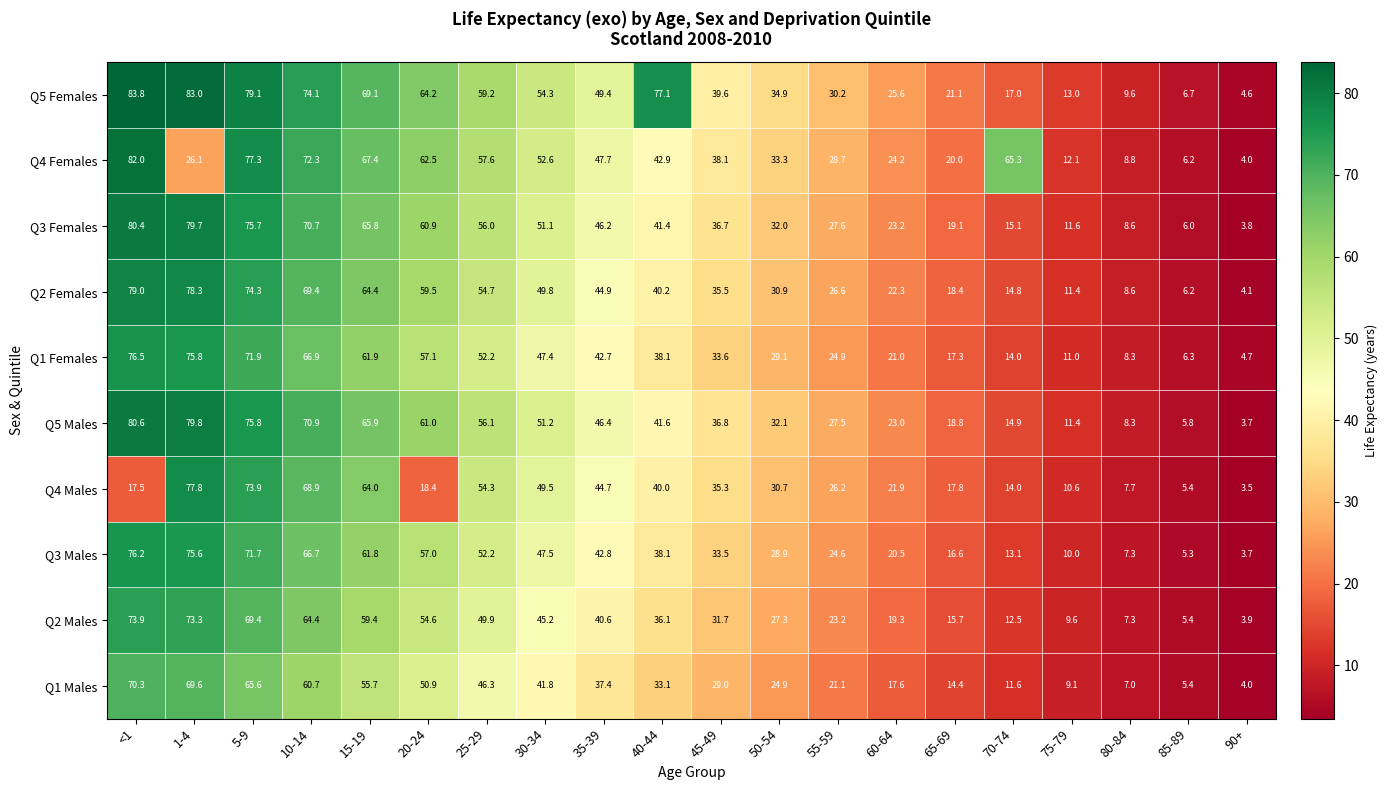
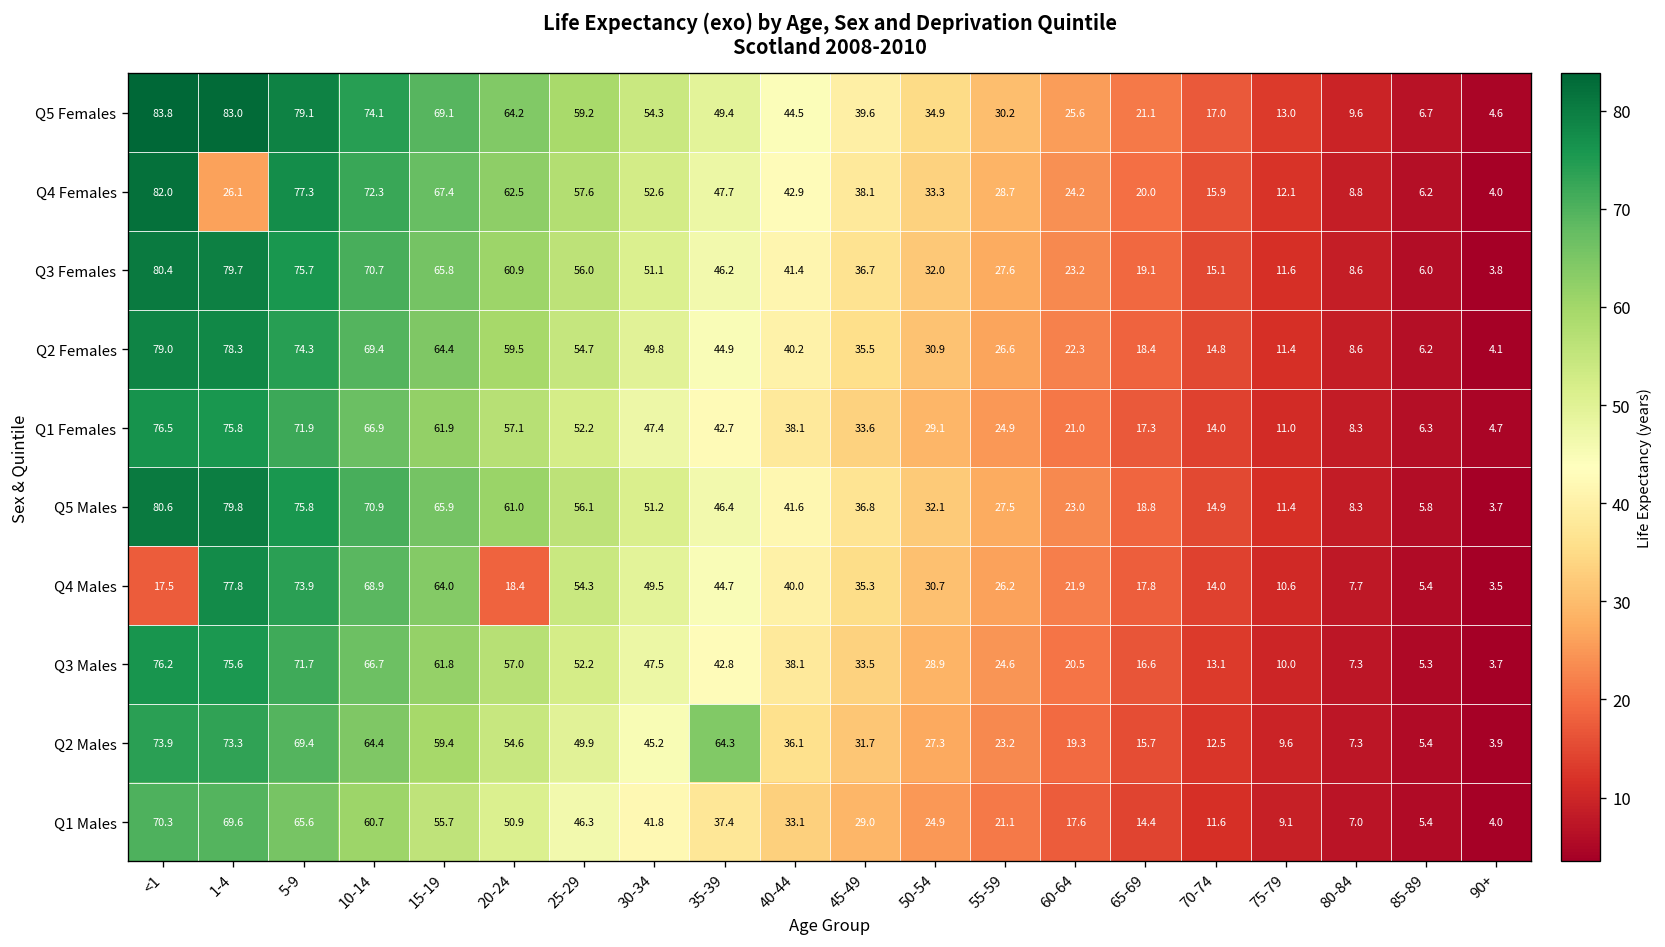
  {
    "Q5 Females": {
      "<1": 83.8,
      "1-4": 83.0,
      "5-9": 79.1,
      "10-14": 74.1,
      "15-19": 69.1,
      "20-24": 64.2,
      "25-29": 59.2,
      "30-34": 54.3,
      "35-39": 49.4,
-     "40-44": 77.1,
+     "40-44": 44.5,
      "45-49": 39.6,
      "50-54": 34.9,
      "55-59": 30.2,
      "60-64": 25.6,
      "65-69": 21.1,
      "70-74": 17.0,
      "75-79": 13.0,
      "80-84": 9.6,
      "85-89": 6.7,
      "90+": 4.6
    },
    "Q4 Females": {
      "<1": 82.0,
      "1-4": 26.1,
      "5-9": 77.3,
      "10-14": 72.3,
      "15-19": 67.4,
      "20-24": 62.5,
      "25-29": 57.6,
      "30-34": 52.6,
      "35-39": 47.7,
      "40-44": 42.9,
      "45-49": 38.1,
      "50-54": 33.3,
      "55-59": 28.7,
      "60-64": 24.2,
      "65-69": 20.0,
-     "70-74": 65.3,
+     "70-74": 15.9,
      "75-79": 12.1,
      "80-84": 8.8,
      "85-89": 6.2,
      "90+": 4.0
    },
    "Q3 Females": {
      "<1": 80.4,
      "1-4": 79.7,
      "5-9": 75.7,
      "10-14": 70.7,
      "15-19": 65.8,
      "20-24": 60.9,
      "25-29": 56.0,
      "30-34": 51.1,
      "35-39": 46.2,
      "40-44": 41.4,
      "45-49": 36.7,
      "50-54": 32.0,
      "55-59": 27.6,
      "60-64": 23.2,
      "65-69": 19.1,
      "70-74": 15.1,
      "75-79": 11.6,
      "80-84": 8.6,
      "85-89": 6.0,
      "90+": 3.8
    },
    "Q2 Females": {
      "<1": 79.0,
      "1-4": 78.3,
      "5-9": 74.3,
      "10-14": 69.4,
      "15-19": 64.4,
      "20-24": 59.5,
      "25-29": 54.7,
      "30-34": 49.8,
      "35-39": 44.9,
      "40-44": 40.2,
      "45-49": 35.5,
      "50-54": 30.9,
      "55-59": 26.6,
      "60-64": 22.3,
      "65-69": 18.4,
      "70-74": 14.8,
      "75-79": 11.4,
      "80-84": 8.6,
      "85-89": 6.2,
      "90+": 4.1
    },
    "Q1 Females": {
      "<1": 76.5,
      "1-4": 75.8,
      "5-9": 71.9,
      "10-14": 66.9,
      "15-19": 61.9,
      "20-24": 57.1,
      "25-29": 52.2,
      "30-34": 47.4,
      "35-39": 42.7,
      "40-44": 38.1,
      "45-49": 33.6,
      "50-54": 29.1,
      "55-59": 24.9,
      "60-64": 21.0,
      "65-69": 17.3,
      "70-74": 14.0,
      "75-79": 11.0,
      "80-84": 8.3,
      "85-89": 6.3,
      "90+": 4.7
    },
    "Q5 Males": {
      "<1": 80.6,
      "1-4": 79.8,
      "5-9": 75.8,
      "10-14": 70.9,
      "15-19": 65.9,
      "20-24": 61.0,
      "25-29": 56.1,
      "30-34": 51.2,
      "35-39": 46.4,
      "40-44": 41.6,
      "45-49": 36.8,
      "50-54": 32.1,
      "55-59": 27.5,
      "60-64": 23.0,
      "65-69": 18.8,
      "70-74": 14.9,
      "75-79": 11.4,
      "80-84": 8.3,
      "85-89": 5.8,
      "90+": 3.7
    },
    "Q4 Males": {
      "<1": 17.5,
      "1-4": 77.8,
      "5-9": 73.9,
      "10-14": 68.9,
      "15-19": 64.0,
      "20-24": 18.4,
      "25-29": 54.3,
      "30-34": 49.5,
      "35-39": 44.7,
      "40-44": 40.0,
      "45-49": 35.3,
      "50-54": 30.7,
      "55-59": 26.2,
      "60-64": 21.9,
      "65-69": 17.8,
      "70-74": 14.0,
      "75-79": 10.6,
      "80-84": 7.7,
      "85-89": 5.4,
      "90+": 3.5
    },
    "Q3 Males": {
      "<1": 76.2,
      "1-4": 75.6,
      "5-9": 71.7,
      "10-14": 66.7,
      "15-19": 61.8,
      "20-24": 57.0,
      "25-29": 52.2,
      "30-34": 47.5,
      "35-39": 42.8,
      "40-44": 38.1,
      "45-49": 33.5,
      "50-54": 28.9,
      "55-59": 24.6,
      "60-64": 20.5,
      "65-69": 16.6,
      "70-74": 13.1,
      "75-79": 10.0,
      "80-84": 7.3,
      "85-89": 5.3,
      "90+": 3.7
    },
    "Q2 Males": {
      "<1": 73.9,
      "1-4": 73.3,
      "5-9": 69.4,
      "10-14": 64.4,
      "15-19": 59.4,
      "20-24": 54.6,
      "25-29": 49.9,
      "30-34": 45.2,
-     "35-39": 40.6,
+     "35-39": 64.3,
      "40-44": 36.1,
      "45-49": 31.7,
      "50-54": 27.3,
      "55-59": 23.2,
      "60-64": 19.3,
      "65-69": 15.7,
      "70-74": 12.5,
      "75-79": 9.6,
      "80-84": 7.3,
      "85-89": 5.4,
      "90+": 3.9
    },
    "Q1 Males": {
      "<1": 70.3,
      "1-4": 69.6,
      "5-9": 65.6,
      "10-14": 60.7,
      "15-19": 55.7,
      "20-24": 50.9,
      "25-29": 46.3,
      "30-34": 41.8,
      "35-39": 37.4,
      "40-44": 33.1,
      "45-49": 29.0,
      "50-54": 24.9,
      "55-59": 21.1,
      "60-64": 17.6,
      "65-69": 14.4,
      "70-74": 11.6,
      "75-79": 9.1,
      "80-84": 7.0,
      "85-89": 5.4,
      "90+": 4.0
    }
  }
